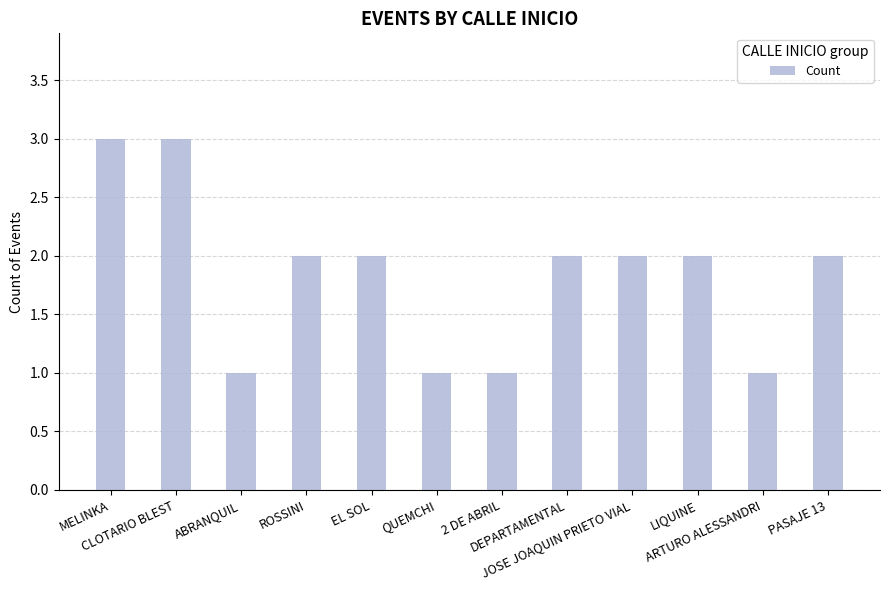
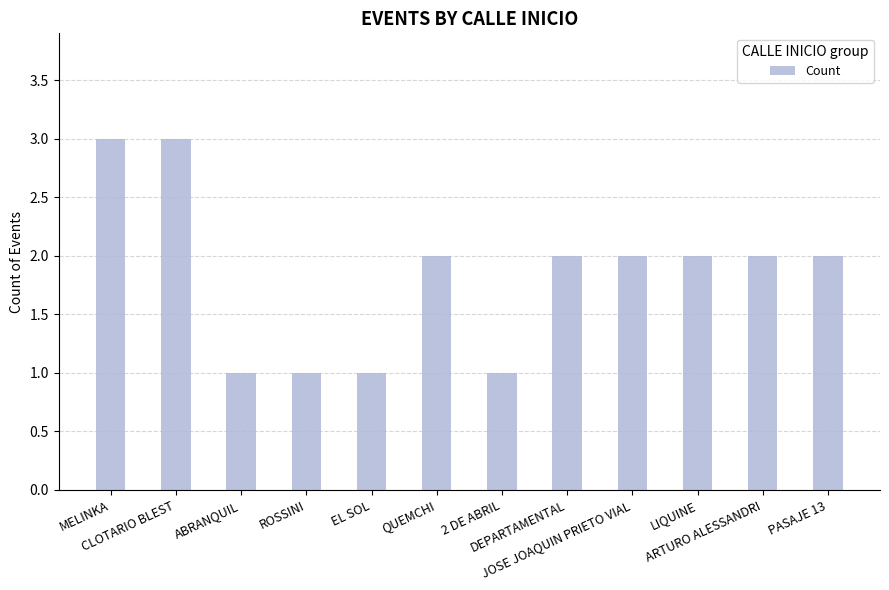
  {
    "MELINKA": 3,
    "CLOTARIO BLEST": 3,
    "ABRANQUIL": 1,
-   "ROSSINI": 2,
-   "EL SOL": 2,
-   "QUEMCHI": 1,
+   "ROSSINI": 1,
+   "EL SOL": 1,
+   "QUEMCHI": 2,
    "2 DE ABRIL": 1,
    "DEPARTAMENTAL": 2,
    "JOSE JOAQUIN PRIETO VIAL": 2,
    "LIQUINE": 2,
-   "ARTURO ALESSANDRI": 1,
+   "ARTURO ALESSANDRI": 2,
    "PASAJE 13": 2
  }
